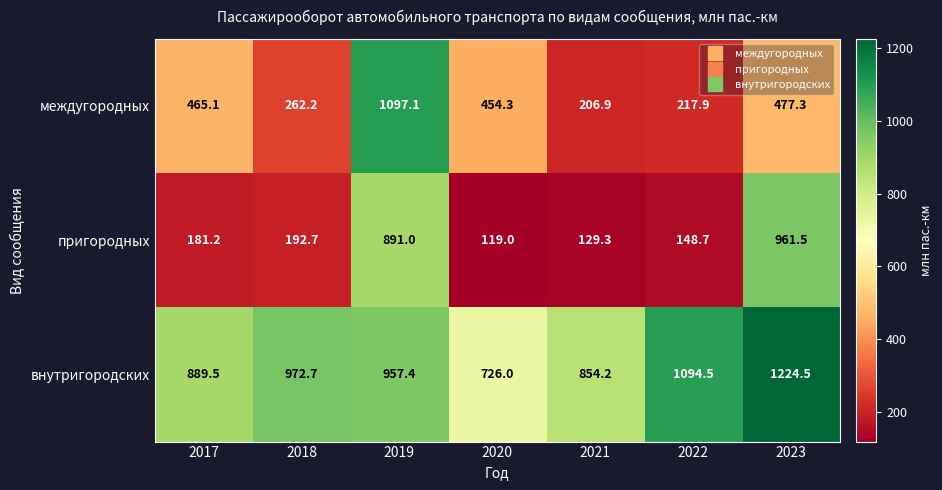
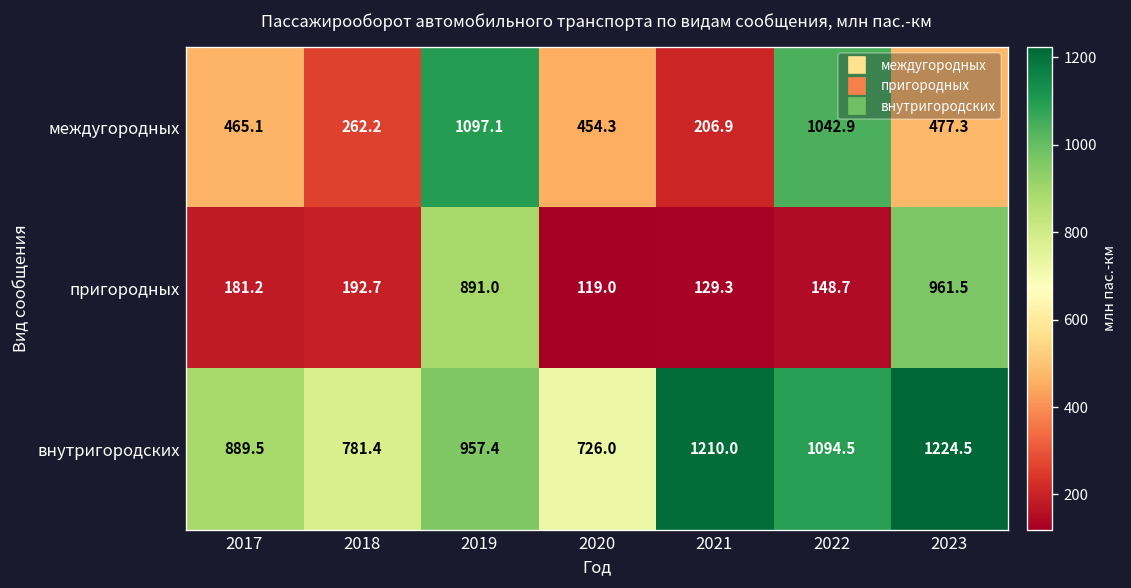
  {
    "междугородных": {
      "2017": 465.1,
      "2018": 262.2,
      "2019": 1097.1,
      "2020": 454.3,
      "2021": 206.9,
-     "2022": 217.9,
+     "2022": 1042.9,
      "2023": 477.3
    },
    "пригородных": {
      "2017": 181.2,
      "2018": 192.7,
      "2019": 891.0,
      "2020": 119.0,
      "2021": 129.3,
      "2022": 148.7,
      "2023": 961.5
    },
    "внутригородских": {
      "2017": 889.5,
-     "2018": 972.7,
+     "2018": 781.4,
      "2019": 957.4,
      "2020": 726.0,
-     "2021": 854.2,
+     "2021": 1210.0,
      "2022": 1094.5,
      "2023": 1224.5
    }
  }
